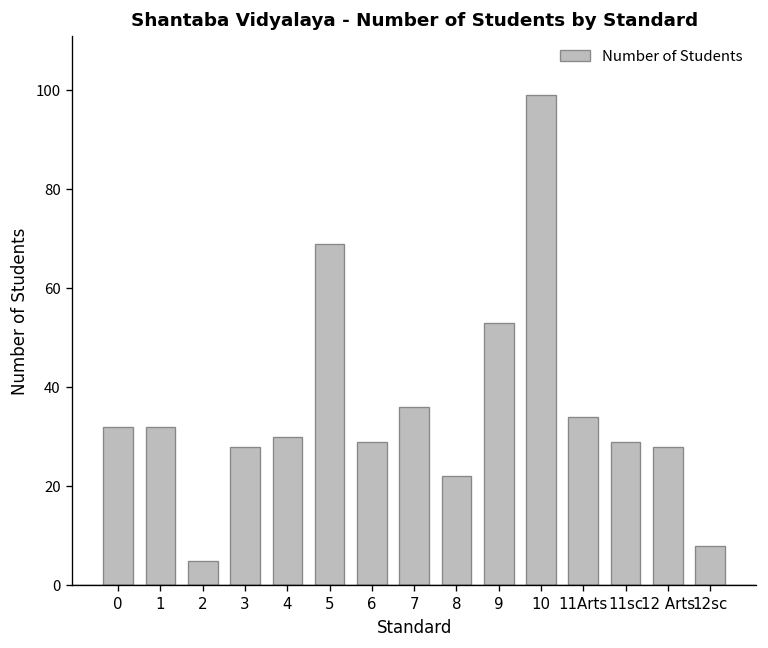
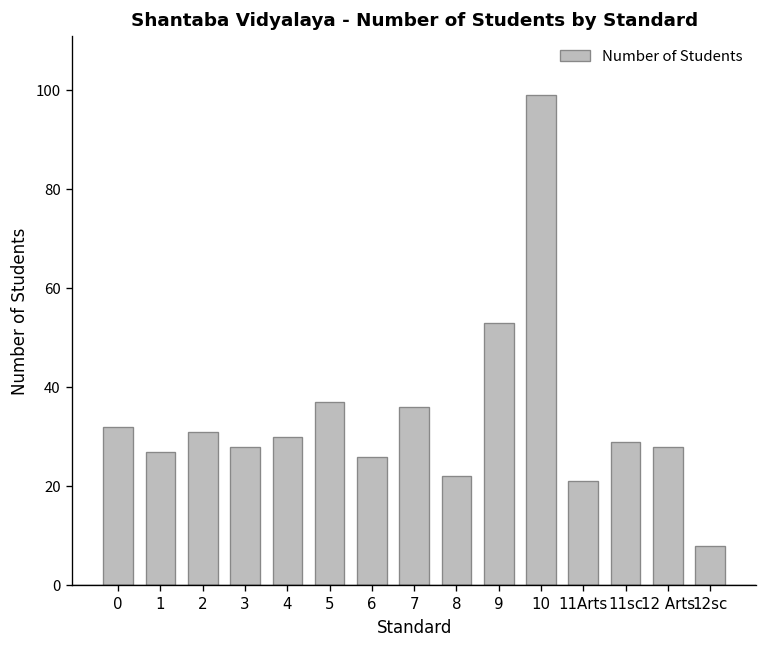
  {
    "0": 32,
-   "1": 32,
-   "2": 5,
+   "1": 27,
+   "2": 31,
    "3": 28,
    "4": 30,
-   "5": 69,
-   "6": 29,
+   "5": 37,
+   "6": 26,
    "7": 36,
    "8": 22,
    "9": 53,
    "10": 99,
-   "11Arts": 34,
+   "11Arts": 21,
    "11sc": 29,
    "12 Arts": 28,
    "12sc": 8
  }
